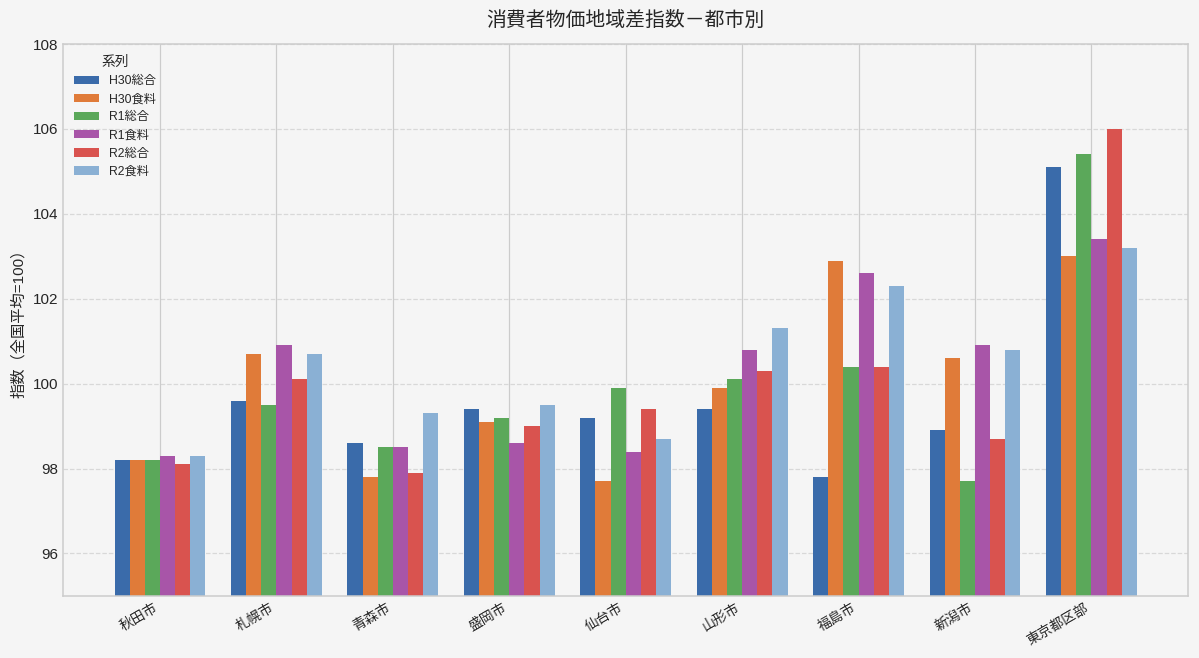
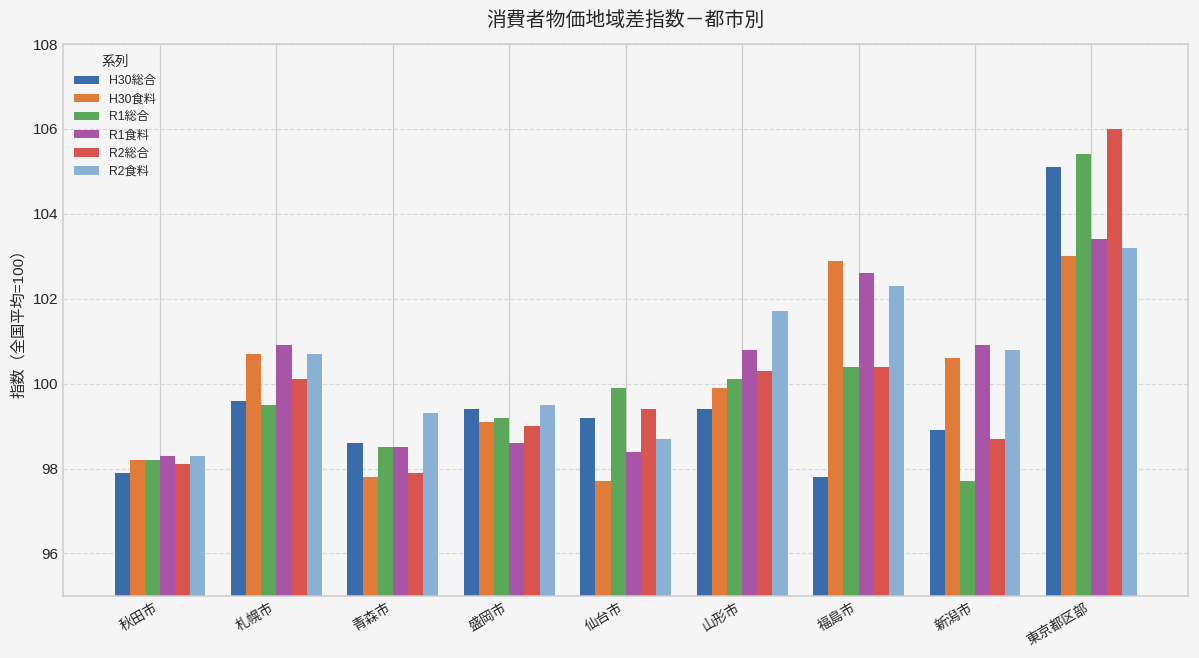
  {
    "H30総合": {
-     "秋田市": 98.2,
+     "秋田市": 97.9,
      "札幌市": 99.6,
      "青森市": 98.6,
      "盛岡市": 99.4,
      "仙台市": 99.2,
      "山形市": 99.4,
      "福島市": 97.8,
      "新潟市": 98.9,
      "東京都区部": 105.1
    },
    "R1総合": {
      "秋田市": 98.2,
      "札幌市": 99.5,
      "青森市": 98.5,
      "盛岡市": 99.2,
      "仙台市": 99.9,
      "山形市": 100.1,
      "福島市": 100.4,
      "新潟市": 97.7,
      "東京都区部": 105.4
    },
    "R1食料": {
      "秋田市": 98.3,
      "札幌市": 100.9,
      "青森市": 98.5,
      "盛岡市": 98.6,
      "仙台市": 98.4,
      "山形市": 100.8,
      "福島市": 102.6,
      "新潟市": 100.9,
      "東京都区部": 103.4
    },
    "R2食料": {
      "秋田市": 98.3,
      "札幌市": 100.7,
      "青森市": 99.3,
      "盛岡市": 99.5,
      "仙台市": 98.7,
-     "山形市": 101.3,
+     "山形市": 101.7,
      "福島市": 102.3,
      "新潟市": 100.8,
      "東京都区部": 103.2
    }
  }
